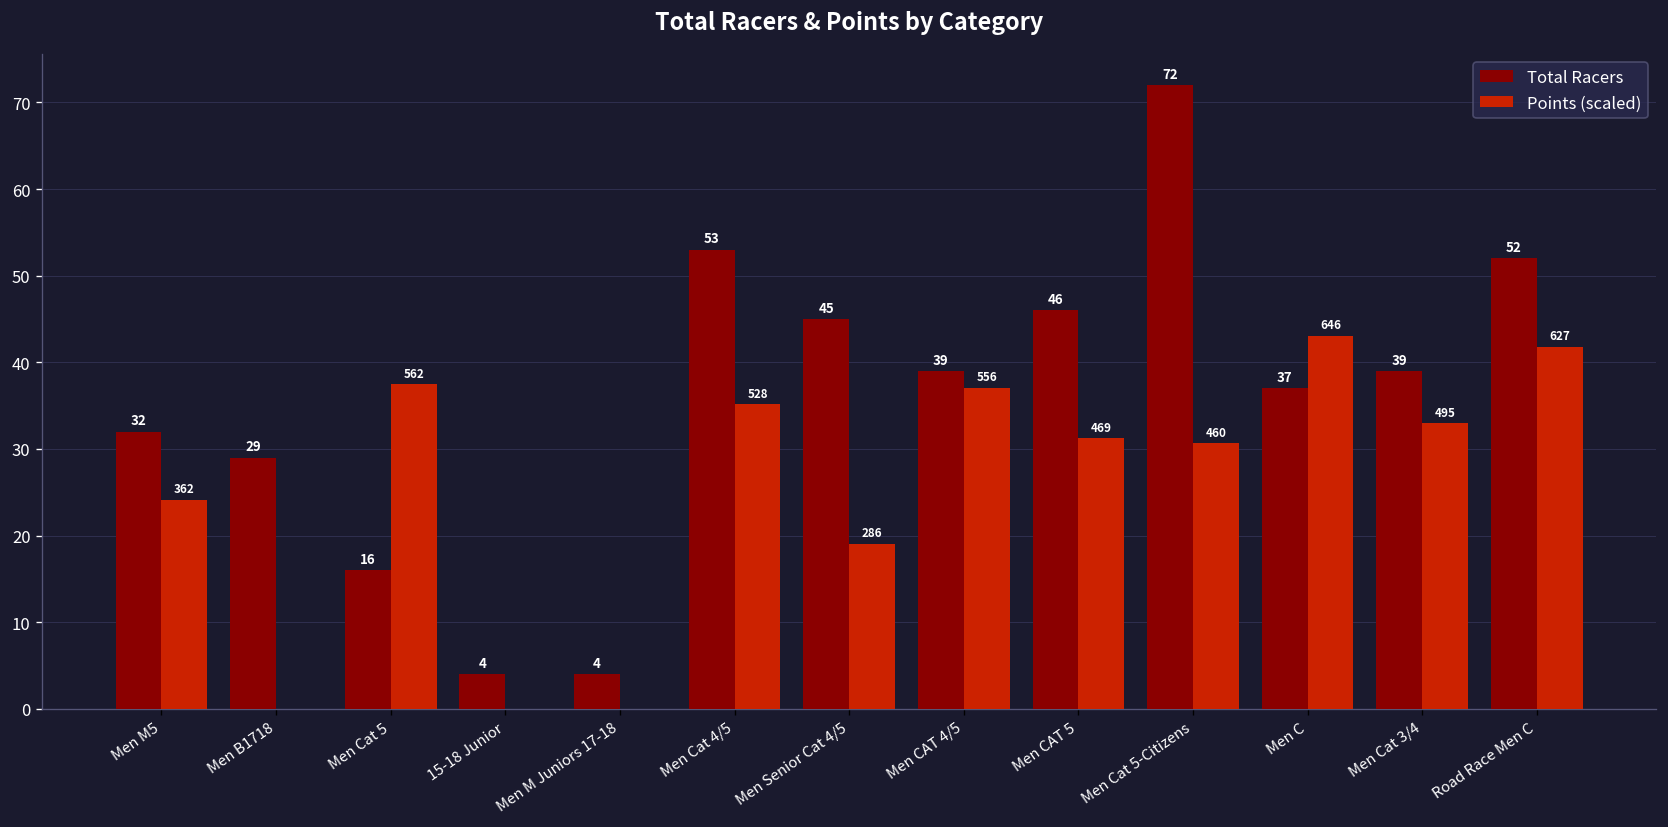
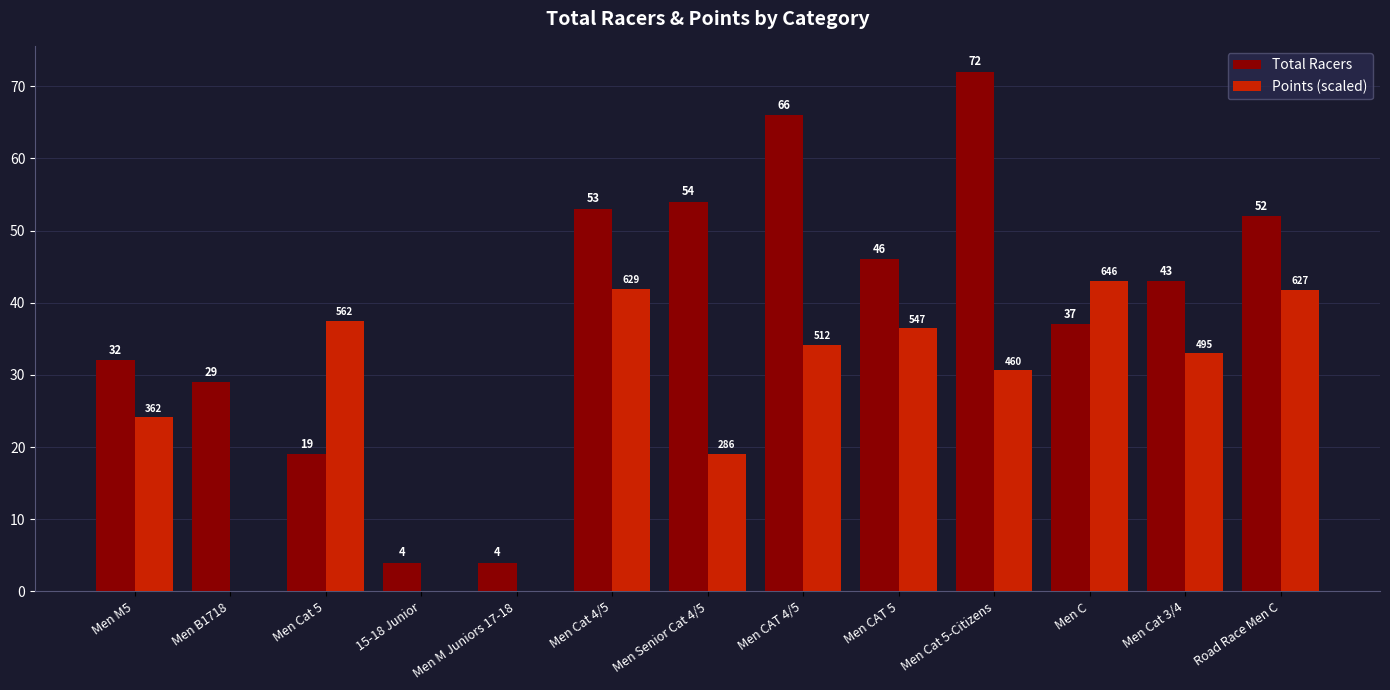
  {
    "Total Racers": {
      "Men M5": 32,
      "Men B1718": 29,
-     "Men Cat 5": 16,
+     "Men Cat 5": 19,
      "15-18 Junior": 4,
      "Men M Juniors 17-18": 4,
      "Men Cat 4/5": 53,
-     "Men Senior Cat 4/5": 45,
-     "Men CAT 4/5": 39,
+     "Men Senior Cat 4/5": 54,
+     "Men CAT 4/5": 66,
      "Men CAT 5": 46,
      "Men Cat 5-Citizens": 72,
      "Men C": 37,
-     "Men Cat 3/4": 39,
+     "Men Cat 3/4": 43,
      "Road Race Men C": 52
    },
    "Points (scaled)": {
-     "Men Cat 4/5": 528,
-     "Men CAT 4/5": 556,
-     "Men CAT 5": 469
+     "Men Cat 4/5": 629,
+     "Men CAT 4/5": 512,
+     "Men CAT 5": 547
    }
  }
